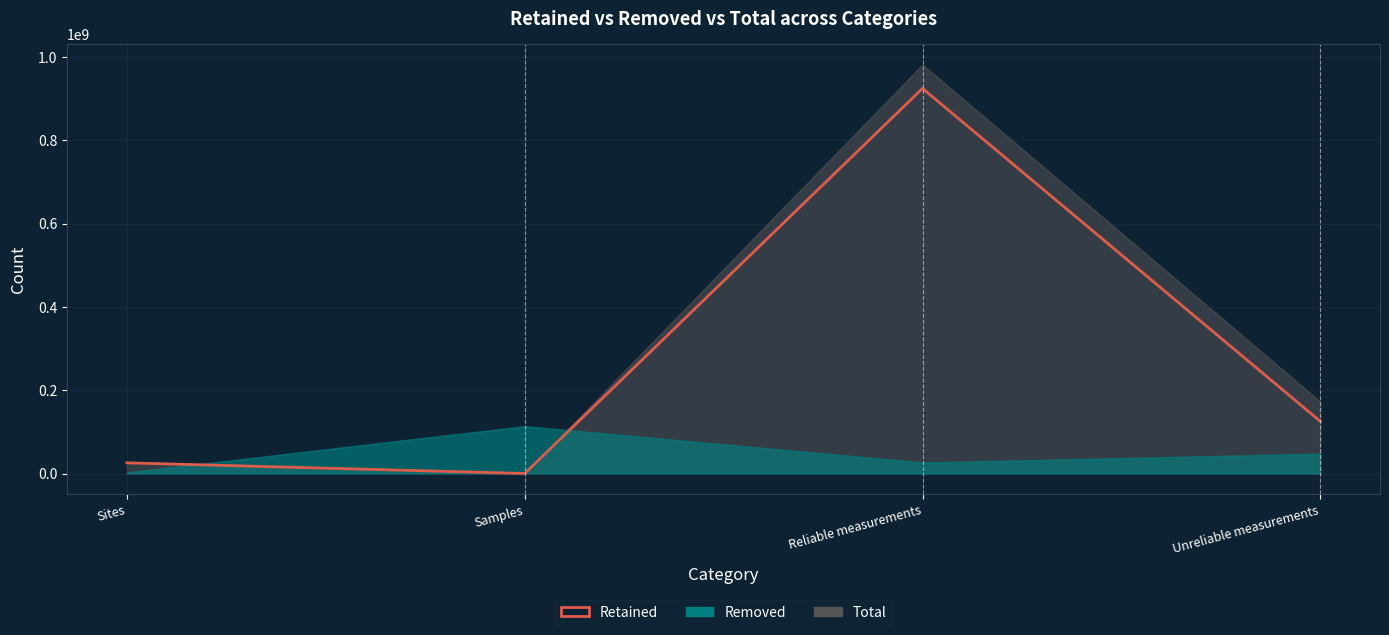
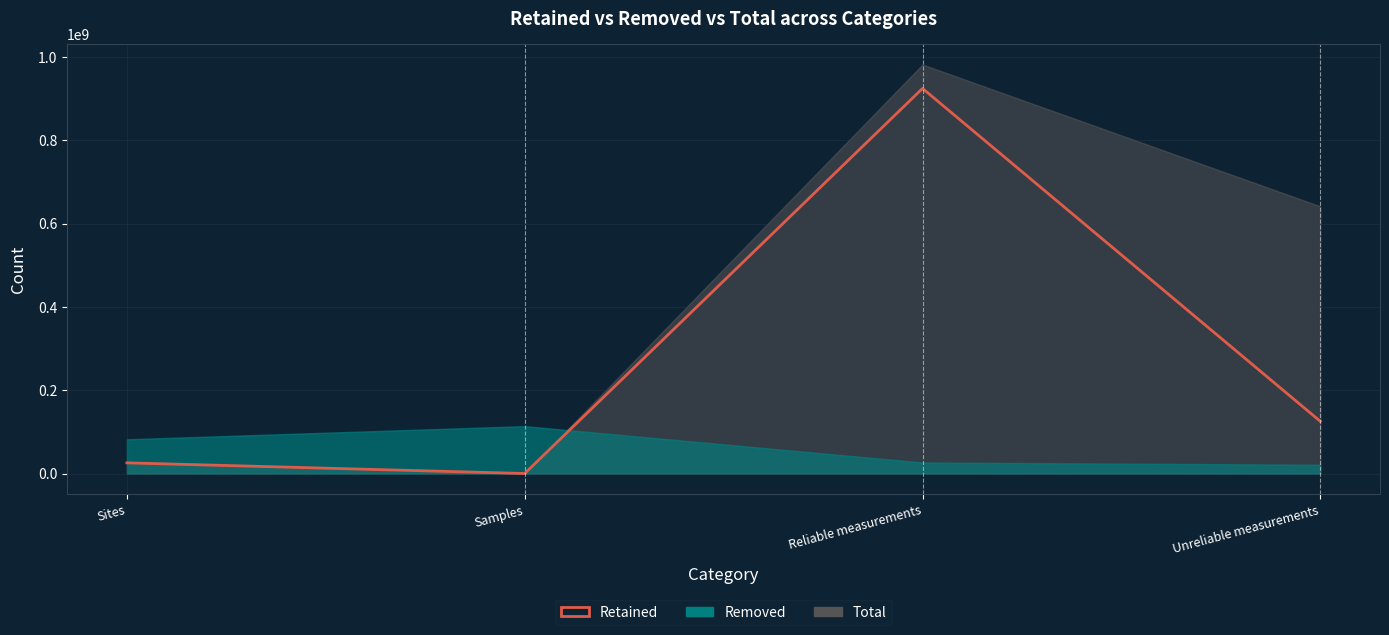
  {
    "Total": {
      "Reliable measurements": 980000000,
-     "Unreliable measurements": 170000000
+     "Unreliable measurements": 640000000
    },
    "Removed": {
-     "Sites": 0,
+     "Sites": 80000000,
      "Samples": 110000000,
      "Reliable measurements": 30000000,
-     "Unreliable measurements": 50000000
+     "Unreliable measurements": 20000000
    }
  }
